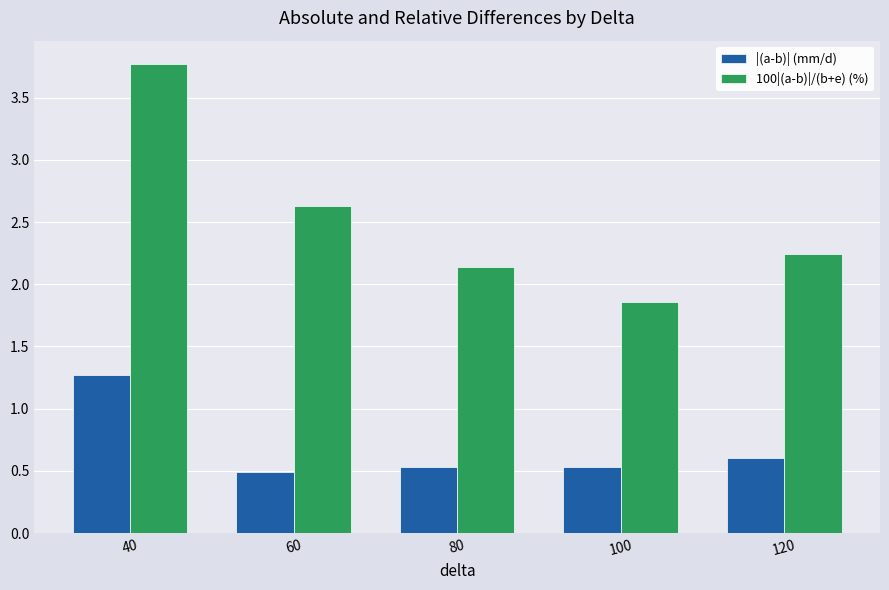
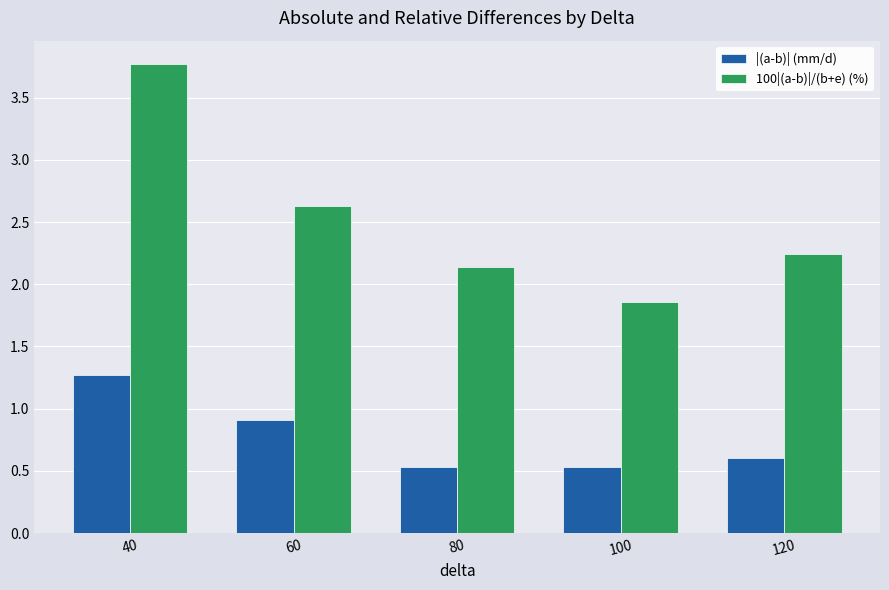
  {
    "|(a-b)| (mm/d)": {
      "40": 1.27,
-     "60": 0.49,
+     "60": 0.91,
      "80": 0.53,
      "100": 0.53,
      "120": 0.60
    },
    "100|(a-b)|/(b+e) (%)": {
      "40": 3.77,
      "60": 2.63,
      "80": 2.14,
      "100": 1.86,
      "120": 2.24
    }
  }
